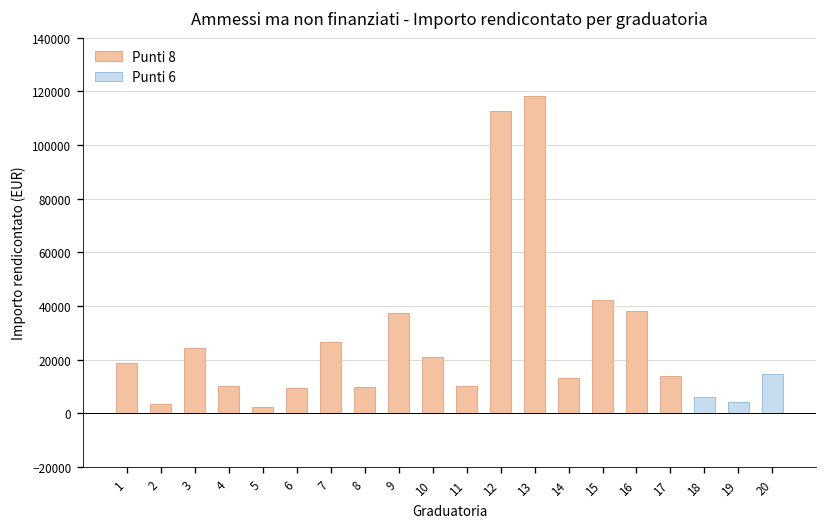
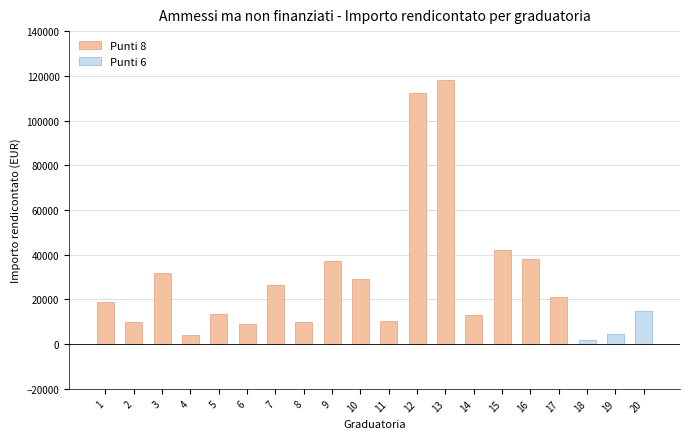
  {
    "Punti 8": {
      "1": 19000,
-     "2": 4000,
-     "3": 24000,
-     "4": 10000,
-     "5": 2000,
+     "2": 10000,
+     "3": 32000,
+     "4": 4000,
+     "5": 13000,
      "6": 9000,
      "7": 27000,
      "8": 10000,
      "9": 37000,
-     "10": 21000,
+     "10": 29000,
      "11": 10000,
      "12": 113000,
      "13": 118000,
      "14": 13000,
      "15": 42000,
      "16": 38000,
-     "17": 14000
+     "17": 21000
    },
    "Punti 6": {
-     "18": 6000,
+     "18": 2000,
      "19": 4000,
      "20": 15000
    }
  }
